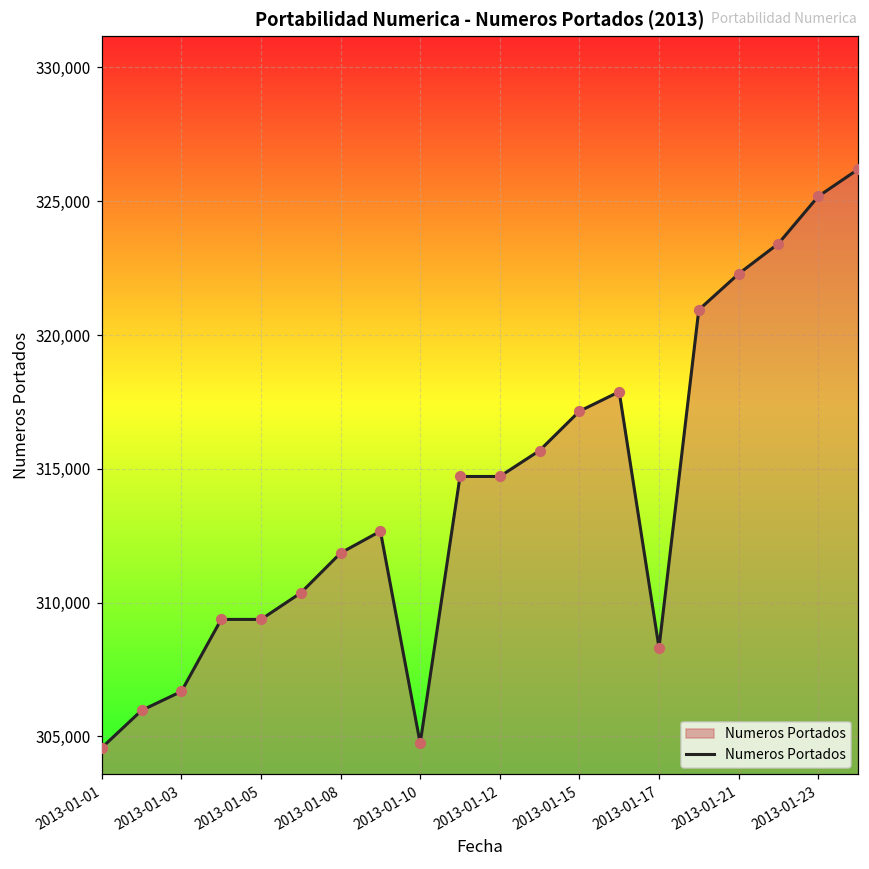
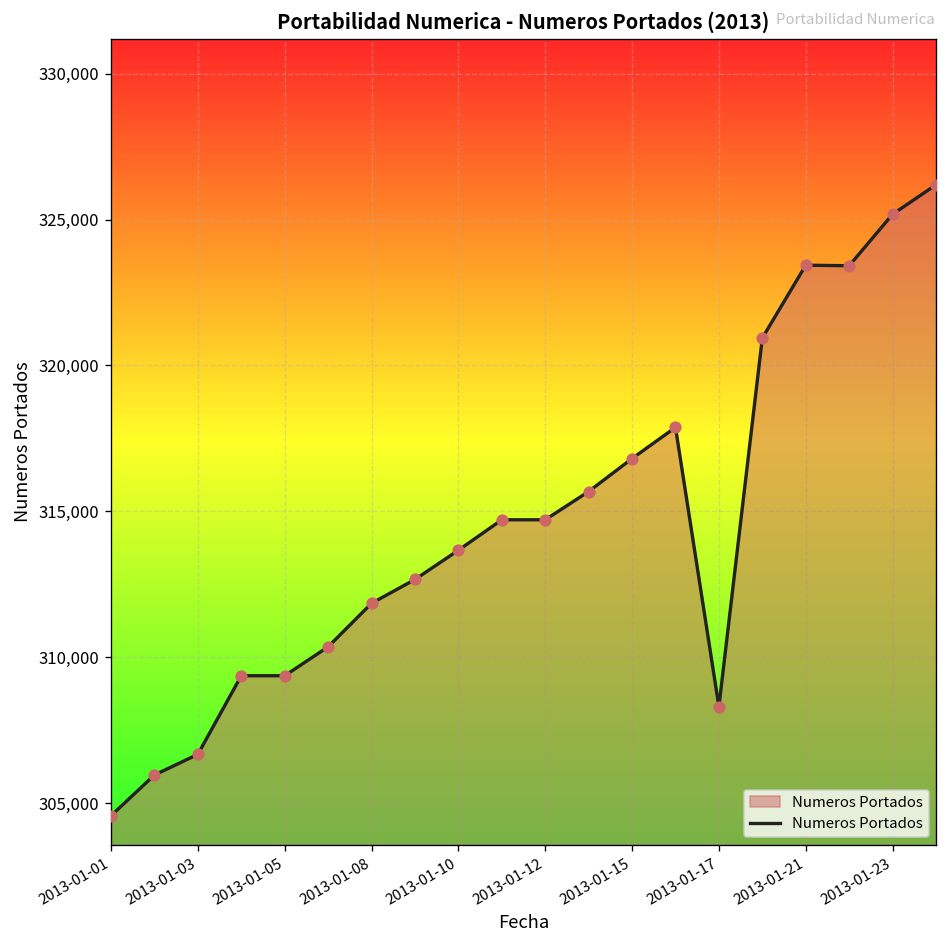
  {
    "2013-01-01": "304,600",
    "2013-01-03": "306,700",
    "2013-01-05": "309,400",
    "2013-01-08": "311,900",
-   "2013-01-10": "304,700",
+   "2013-01-10": "313,700",
    "2013-01-12": "314,700",
-   "2013-01-15": "317,200",
+   "2013-01-15": "316,800",
    "2013-01-17": "308,300",
-   "2013-01-21": "322,300",
+   "2013-01-21": "323,400",
    "2013-01-23": "325,200"
  }
